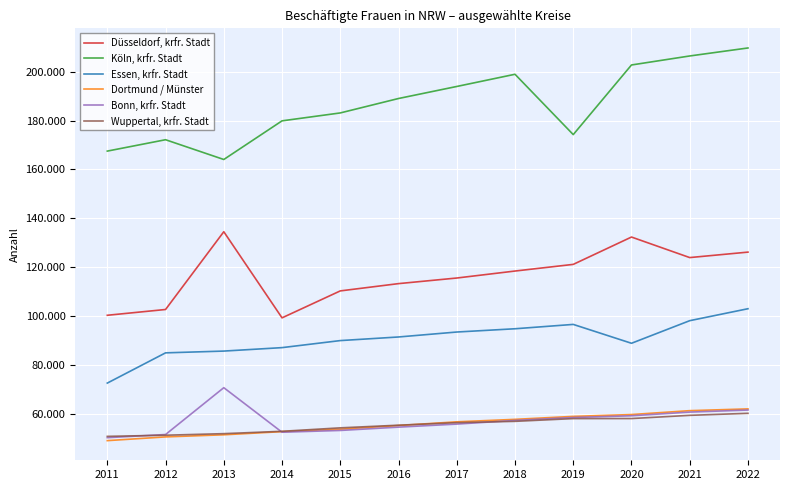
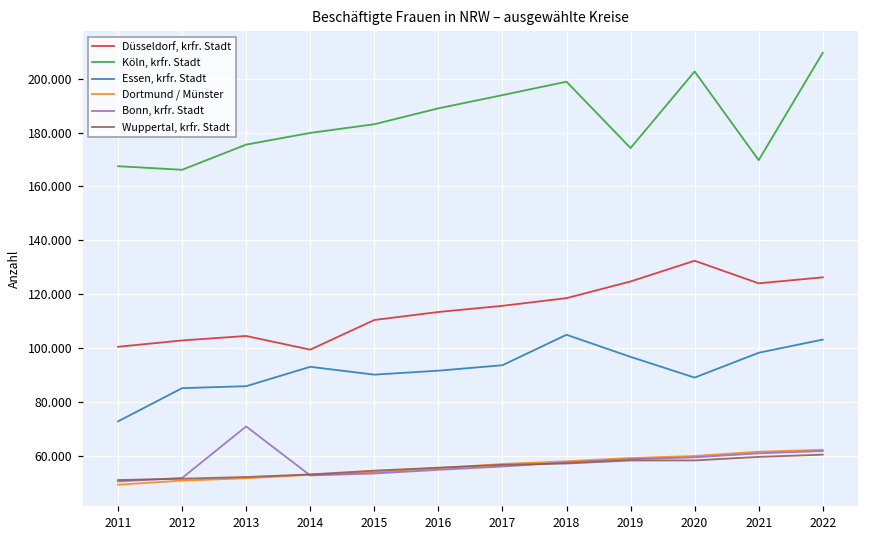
  {
    "Düsseldorf, krfr. Stadt": {
      "2011": 100,
      "2012": 103,
-     "2013": 135,
+     "2013": 104,
      "2014": 99,
      "2015": 110,
      "2016": 113,
      "2017": 116,
      "2018": 118,
-     "2019": 121,
+     "2019": 125,
      "2020": 132,
      "2021": 124,
      "2022": 126
    },
    "Köln, krfr. Stadt": {
      "2011": 167,
-     "2012": 172,
-     "2013": 164,
+     "2012": 166,
+     "2013": 176,
      "2014": 180,
      "2015": 183,
      "2016": 189,
      "2017": 194,
      "2018": 199,
      "2019": 174,
      "2020": 203,
-     "2021": 206,
+     "2021": 170,
      "2022": 210
    },
    "Essen, krfr. Stadt": {
      "2011": 73,
      "2012": 85,
      "2013": 86,
-     "2014": 87,
+     "2014": 93,
      "2015": 90,
      "2016": 92,
      "2017": 94,
-     "2018": 95,
+     "2018": 105,
      "2019": 97,
      "2020": 89,
      "2021": 98,
      "2022": 103
    },
    "Dortmund / Münster": {
      "2011": 49
    },
    "Bonn, krfr. Stadt": {
      "2013": 71
    },
    "Wuppertal, krfr. Stadt": {
      "2020": 58,
      "2021": 59,
      "2022": 60
    }
  }
